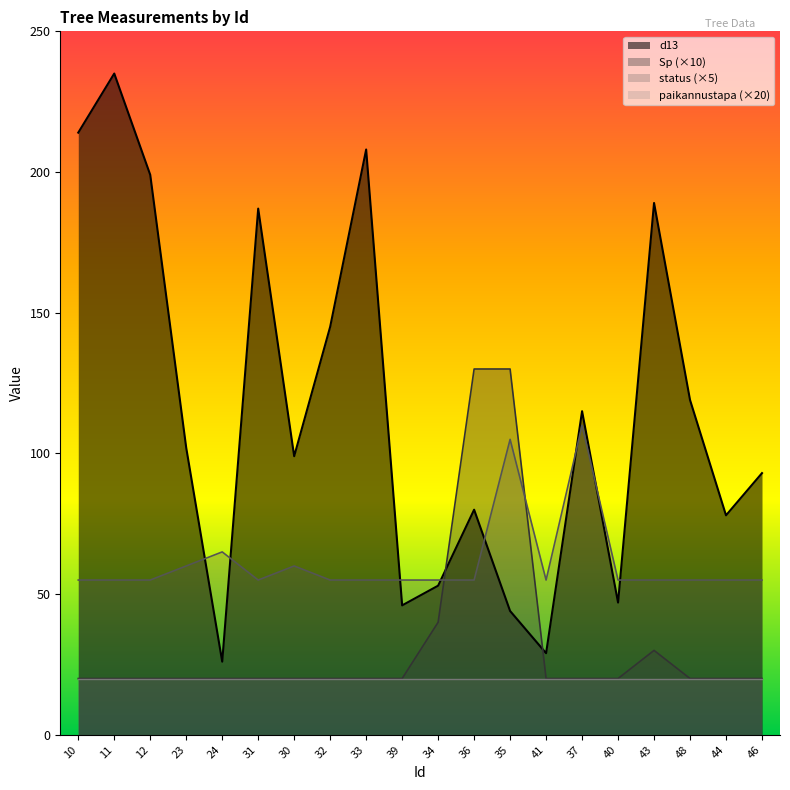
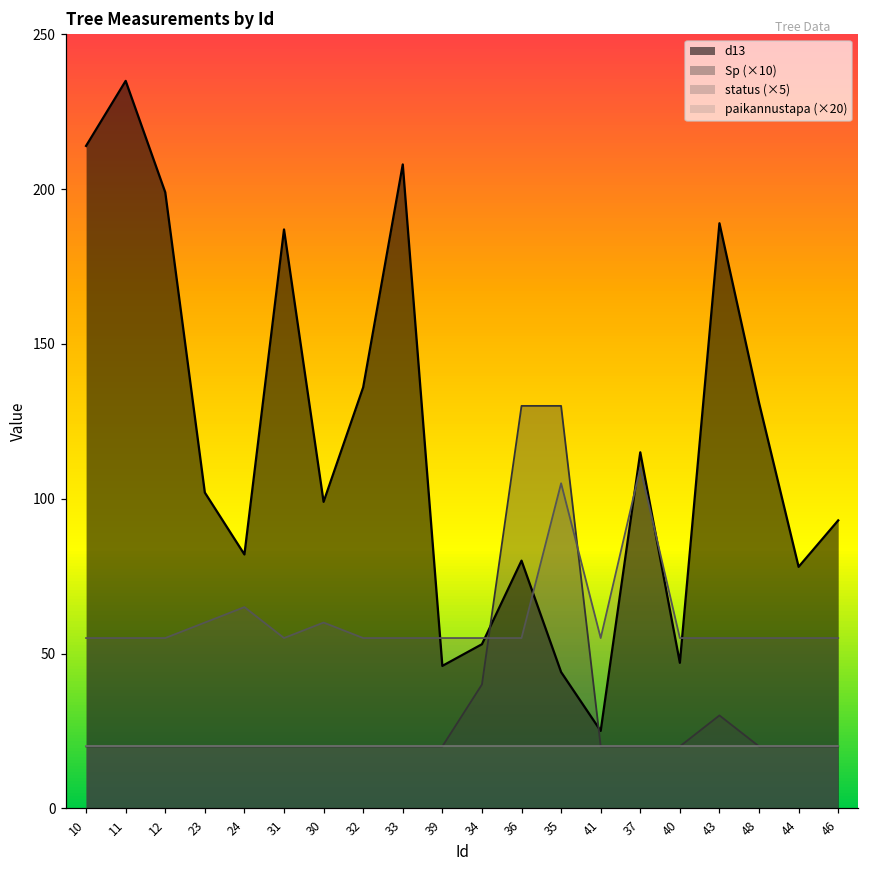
  {
    "d13": {
      "10": 214,
      "11": 235,
      "12": 199,
      "23": 102,
-     "24": 26,
+     "24": 82,
      "31": 187,
      "30": 99,
-     "32": 145,
+     "32": 136,
      "33": 208,
      "39": 46,
      "34": 53,
      "36": 80,
      "35": 44,
-     "41": 29,
+     "41": 25,
      "37": 115,
      "40": 47,
      "43": 189,
-     "48": 119,
+     "48": 131,
      "44": 78,
      "46": 93
    }
  }
